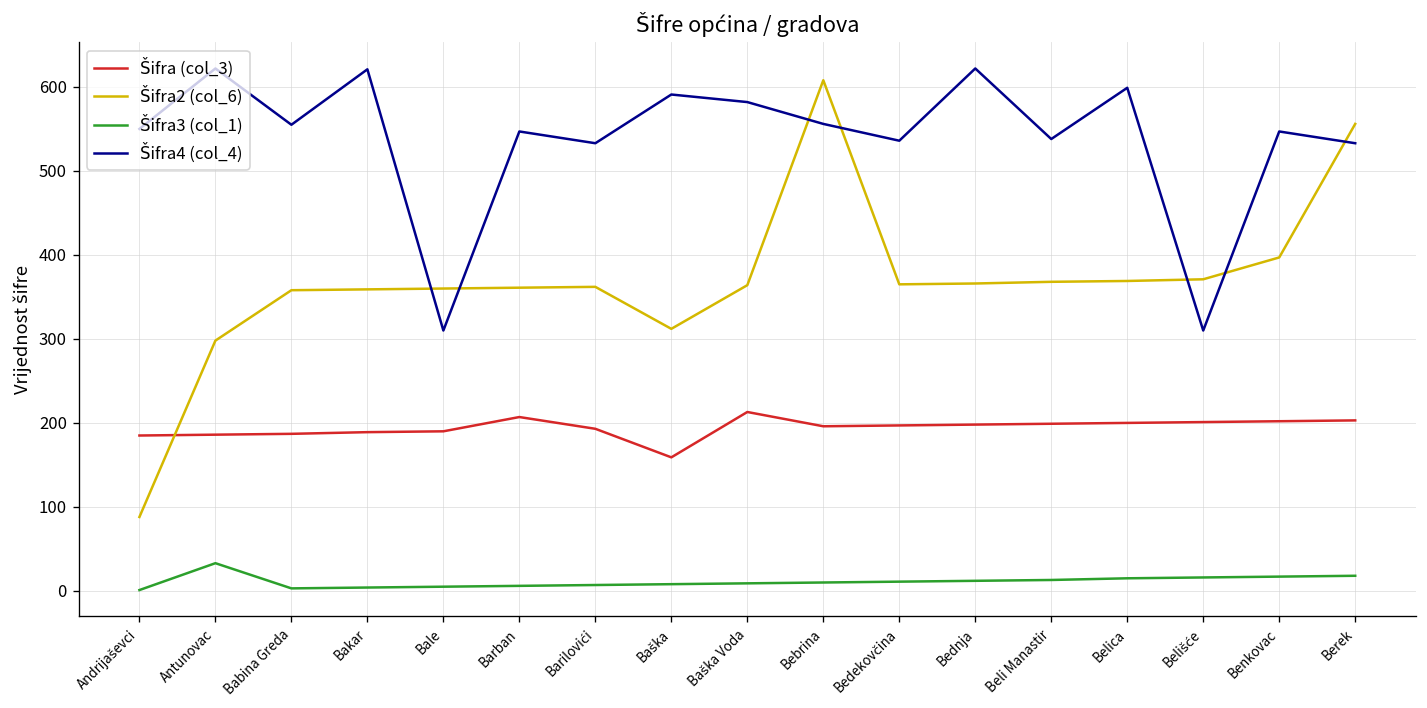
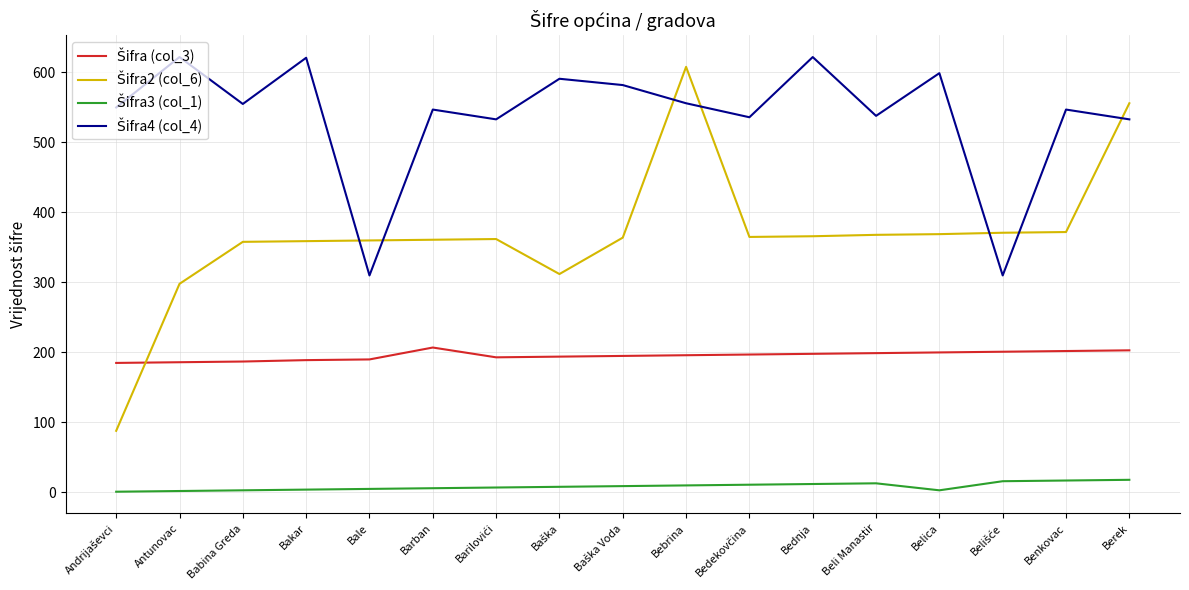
  {
    "Šifra (col_3)": {
      "Andrijaševci": 190,
      "Antunovac": 190,
      "Babina Greda": 190,
      "Bakar": 190,
      "Bale": 190,
      "Barban": 210,
      "Barilovići": 190,
-     "Baška": 160,
-     "Baška Voda": 210,
+     "Baška": 190,
+     "Baška Voda": 200,
      "Bebrina": 200,
      "Bedekovčina": 200,
      "Bednja": 200,
      "Beli Manastir": 200,
      "Belica": 200,
      "Belišće": 200,
      "Benkovac": 200,
      "Berek": 200
    },
    "Šifra2 (col_6)": {
      "Andrijaševci": 90,
      "Antunovac": 300,
      "Babina Greda": 360,
      "Bakar": 360,
      "Bale": 360,
      "Barban": 360,
      "Barilovići": 360,
      "Baška": 310,
      "Baška Voda": 360,
      "Bebrina": 610,
      "Bedekovčina": 370,
      "Bednja": 370,
      "Beli Manastir": 370,
      "Belica": 370,
      "Belišće": 370,
-     "Benkovac": 400,
+     "Benkovac": 370,
      "Berek": 560
    },
    "Šifra3 (col_1)": {
      "Andrijaševci": 0,
-     "Antunovac": 30,
+     "Antunovac": 0,
      "Babina Greda": 0,
      "Bakar": 0,
      "Bale": 10,
      "Barban": 10,
      "Barilovići": 10,
      "Baška": 10,
      "Baška Voda": 10,
      "Bebrina": 10,
      "Bedekovčina": 10,
      "Bednja": 10,
      "Beli Manastir": 10,
-     "Belica": 20,
+     "Belica": 0,
      "Belišće": 20,
      "Benkovac": 20,
      "Berek": 20
    },
    "Šifra4 (col_4)": {
      "Babina Greda": 560,
      "Bakar": 620,
      "Bale": 310,
      "Barban": 550,
      "Barilovići": 530,
      "Baška": 590,
      "Baška Voda": 580,
      "Bebrina": 560,
      "Bedekovčina": 540,
      "Bednja": 620,
      "Beli Manastir": 540,
      "Belica": 600,
      "Belišće": 310,
      "Benkovac": 550,
      "Berek": 530
    }
  }
